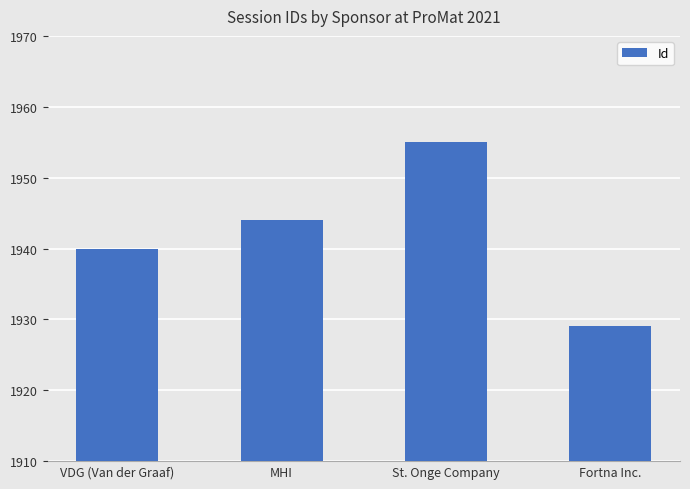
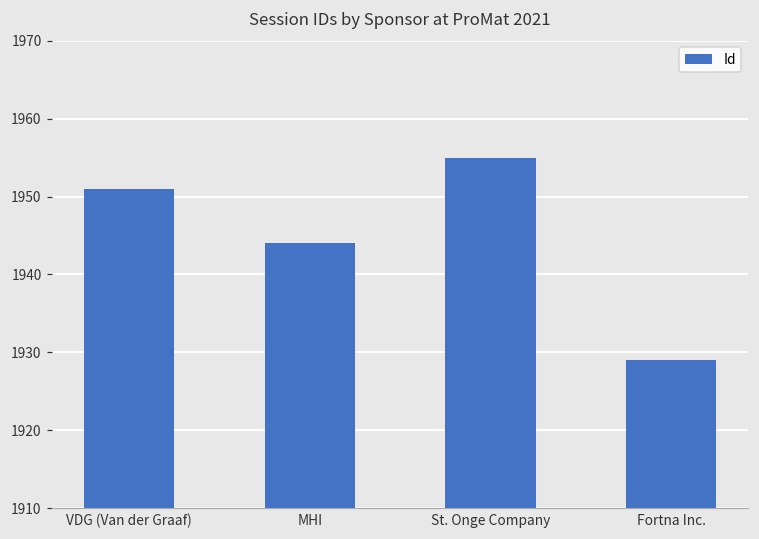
  {
-   "VDG (Van der Graaf)": 1940,
+   "VDG (Van der Graaf)": 1951,
    "MHI": 1944,
    "St. Onge Company": 1955,
    "Fortna Inc.": 1929
  }
